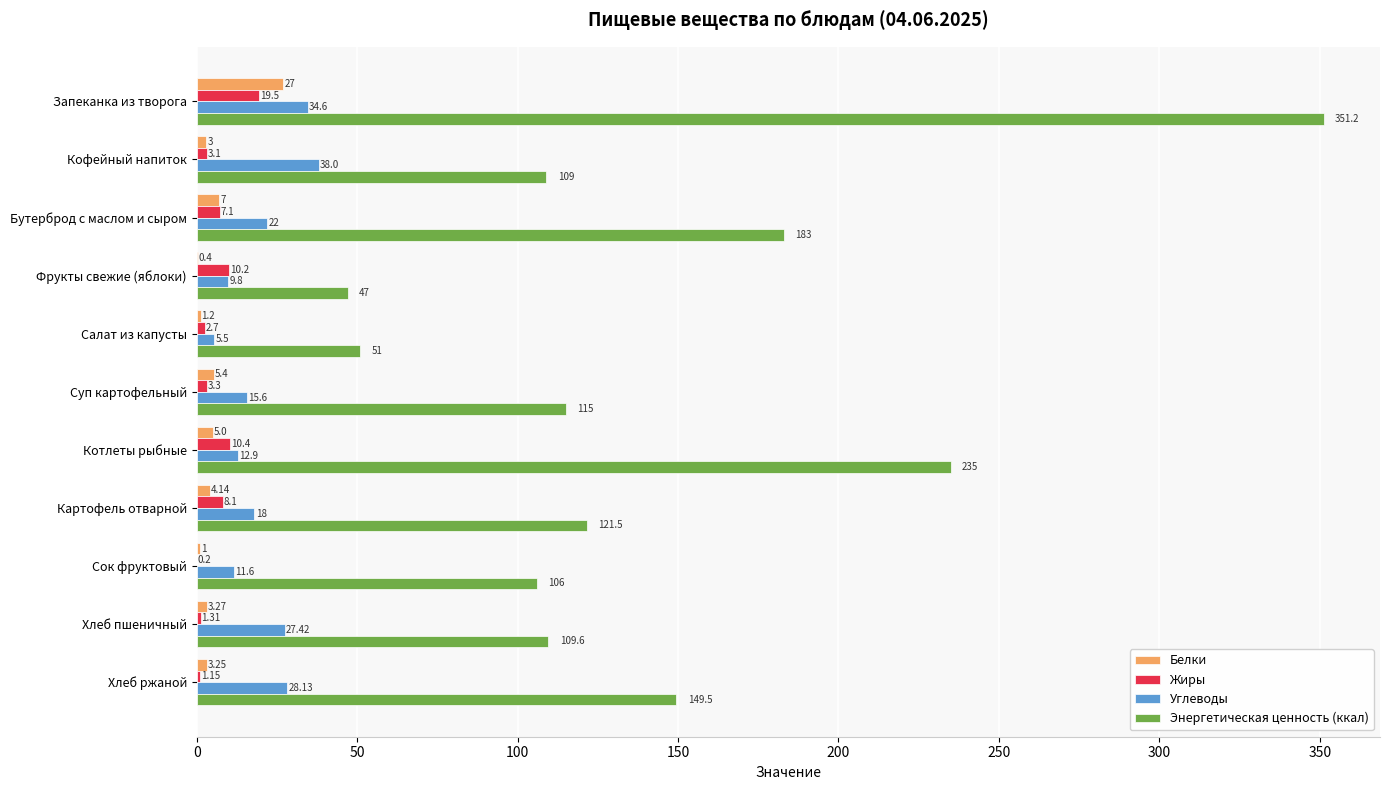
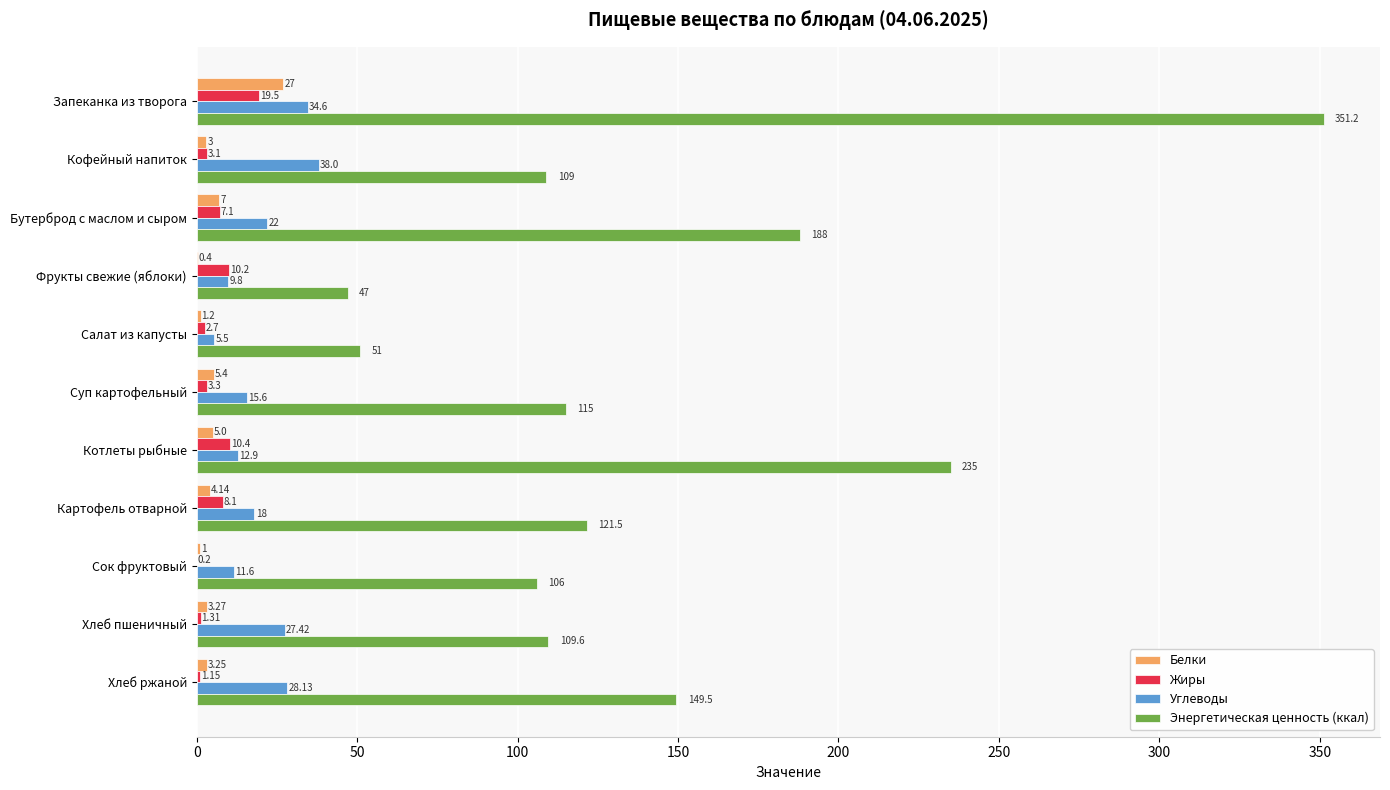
  {
    "Белки": {
      "Запеканка из творога": 27,
      "Кофейный напиток": 3,
      "Бутерброд с маслом и сыром": 7,
      "Фрукты свежие (яблоки)": 0.4,
      "Салат из капусты": 1.2,
      "Суп картофельный": 5.4,
      "Котлеты рыбные": 5.0,
      "Картофель отварной": 4.14,
      "Сок фруктовый": 1,
      "Хлеб пшеничный": 3.27,
      "Хлеб ржаной": 3.25
    },
    "Жиры": {
      "Запеканка из творога": 19.5,
      "Кофейный напиток": 3.1,
      "Бутерброд с маслом и сыром": 7.1,
      "Фрукты свежие (яблоки)": 10.2,
      "Салат из капусты": 2.7,
      "Суп картофельный": 3.3,
      "Котлеты рыбные": 10.4,
      "Картофель отварной": 8.1,
      "Сок фруктовый": 0.2,
      "Хлеб пшеничный": 1.31,
      "Хлеб ржаной": 1.15
    },
    "Углеводы": {
      "Запеканка из творога": 34.6,
      "Кофейный напиток": 38.0,
      "Бутерброд с маслом и сыром": 22,
      "Фрукты свежие (яблоки)": 9.8,
      "Салат из капусты": 5.5,
      "Суп картофельный": 15.6,
      "Котлеты рыбные": 12.9,
      "Картофель отварной": 18,
      "Сок фруктовый": 11.6,
      "Хлеб пшеничный": 27.42,
      "Хлеб ржаной": 28.13
    },
    "Энергетическая ценность (ккал)": {
      "Запеканка из творога": 351.2,
      "Кофейный напиток": 109,
-     "Бутерброд с маслом и сыром": 183,
+     "Бутерброд с маслом и сыром": 188,
      "Фрукты свежие (яблоки)": 47,
      "Салат из капусты": 51,
      "Суп картофельный": 115,
      "Котлеты рыбные": 235,
      "Картофель отварной": 121.5,
      "Сок фруктовый": 106,
      "Хлеб пшеничный": 109.6,
      "Хлеб ржаной": 149.5
    }
  }
